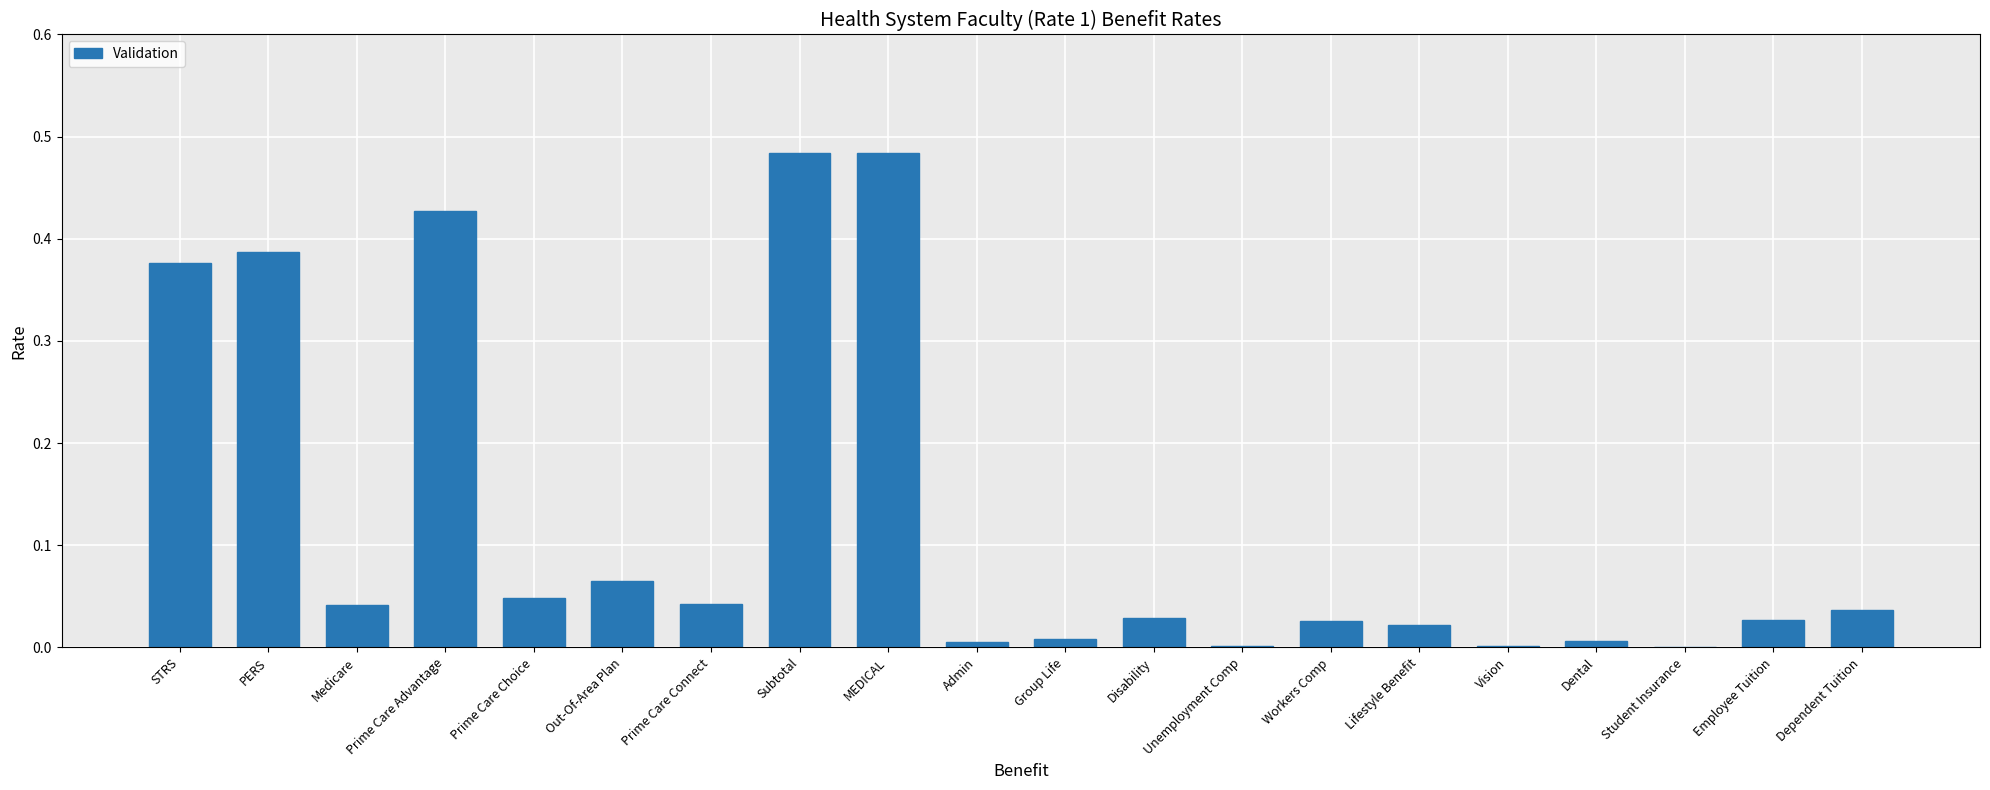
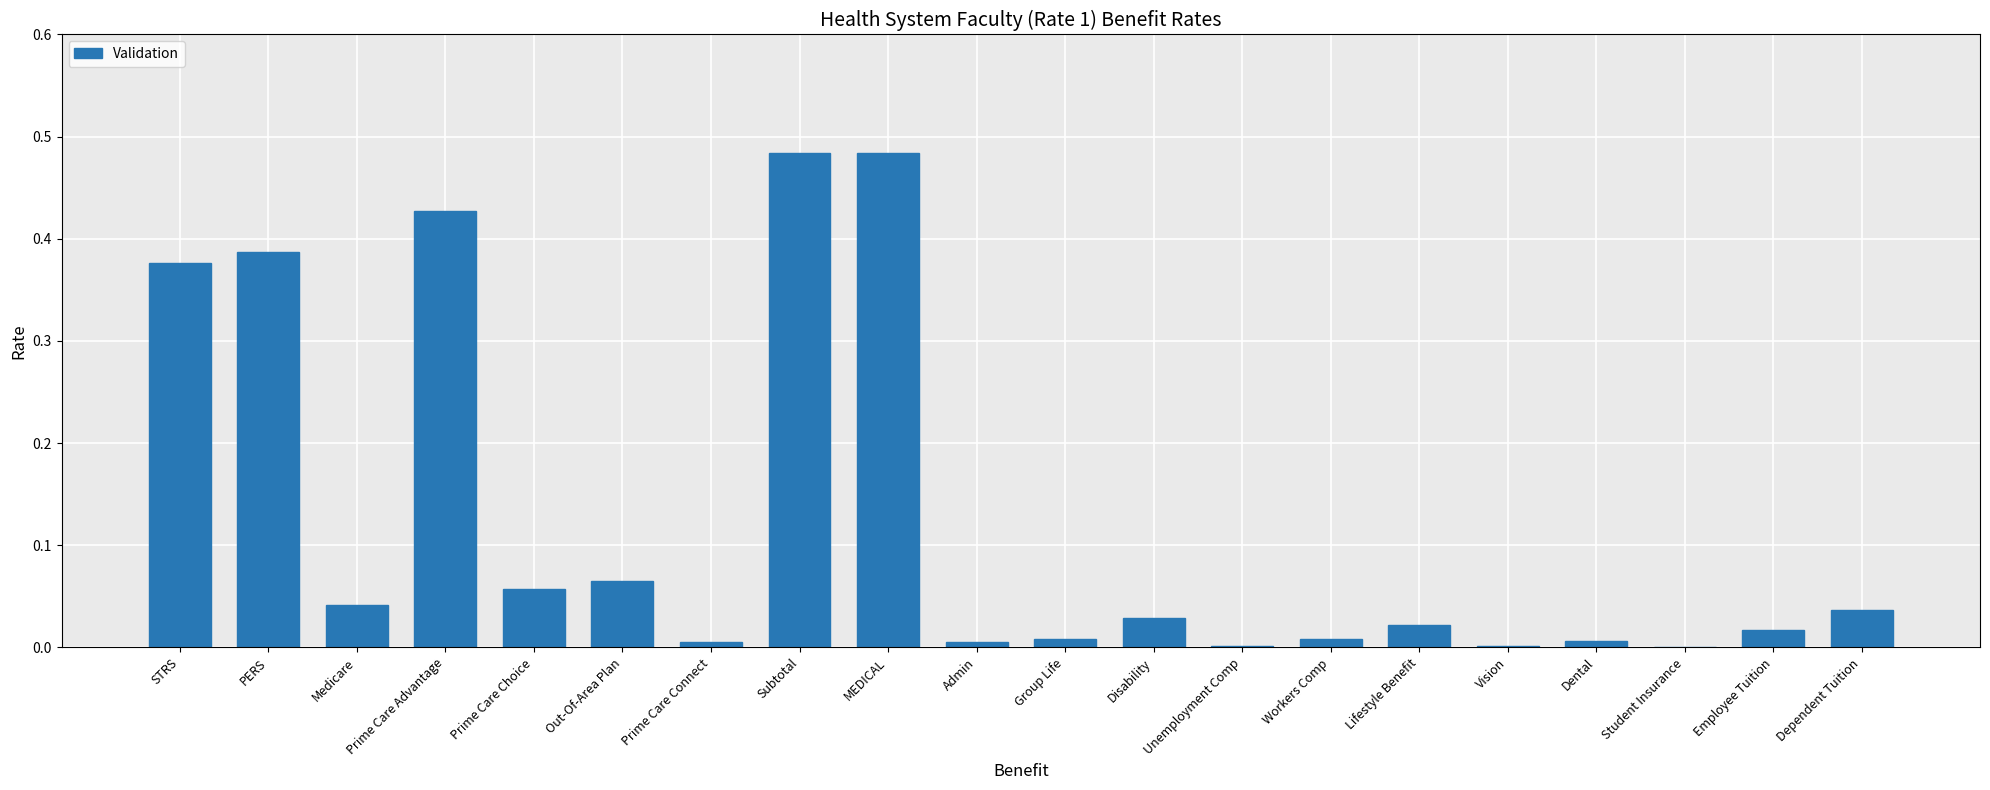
  {
    "STRS": 0.376,
    "PERS": 0.387,
    "Medicare": 0.041,
    "Prime Care Advantage": 0.427,
-   "Prime Care Choice": 0.048,
+   "Prime Care Choice": 0.057,
    "Out-Of-Area Plan": 0.065,
-   "Prime Care Connect": 0.042,
+   "Prime Care Connect": 0.005,
    "Subtotal": 0.484,
    "MEDICAL": 0.484,
    "Admin": 0.005,
    "Group Life": 0.008,
    "Disability": 0.029,
-   "Workers Comp": 0.026,
+   "Workers Comp": 0.008,
    "Lifestyle Benefit": 0.022,
    "Dental": 0.006,
    "Student Insurance": 0.000,
-   "Employee Tuition": 0.027,
+   "Employee Tuition": 0.017,
    "Dependent Tuition": 0.037
  }
